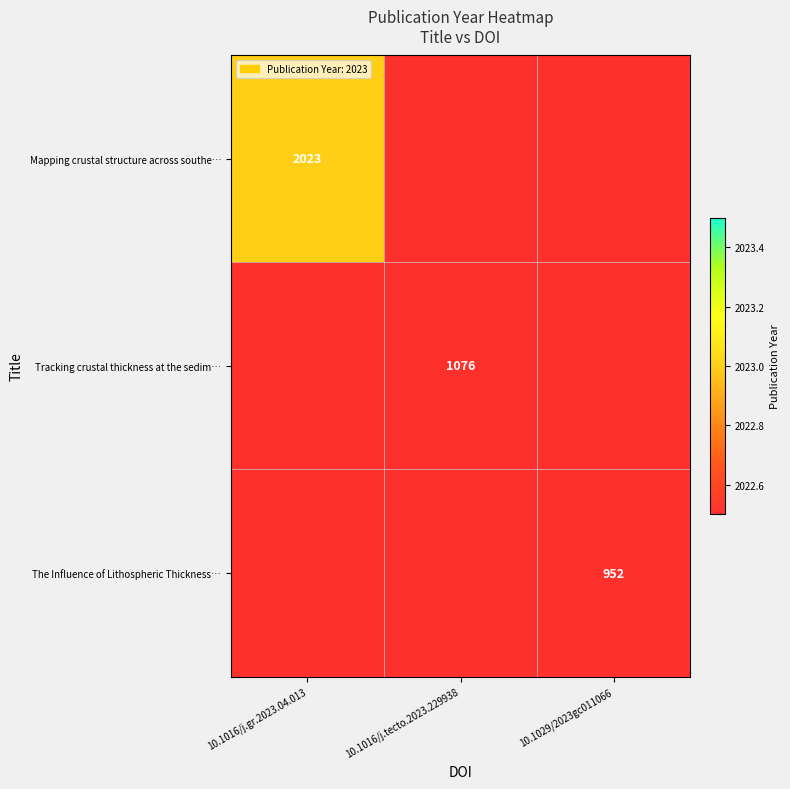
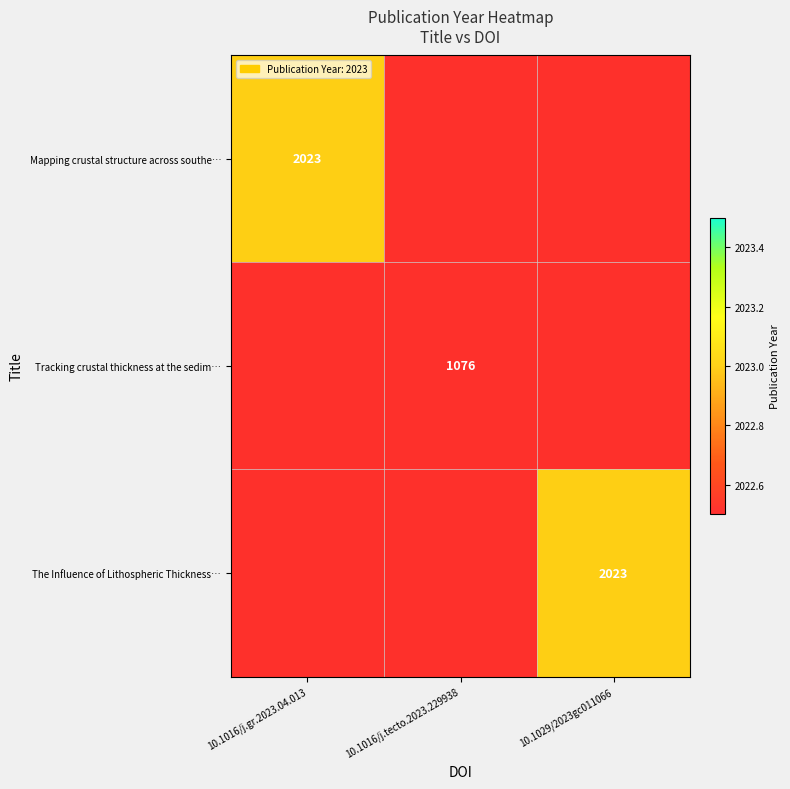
  {
    "Mapping crustal structure across southe…": {
      "10.1016/j.gr.2023.04.013": 2023
    },
    "Tracking crustal thickness at the sedim…": {
      "10.1016/j.tecto.2023.229938": 1076
    },
    "The Influence of Lithospheric Thickness…": {
-     "10.1029/2023gc011066": 952
+     "10.1029/2023gc011066": 2023
    }
  }
